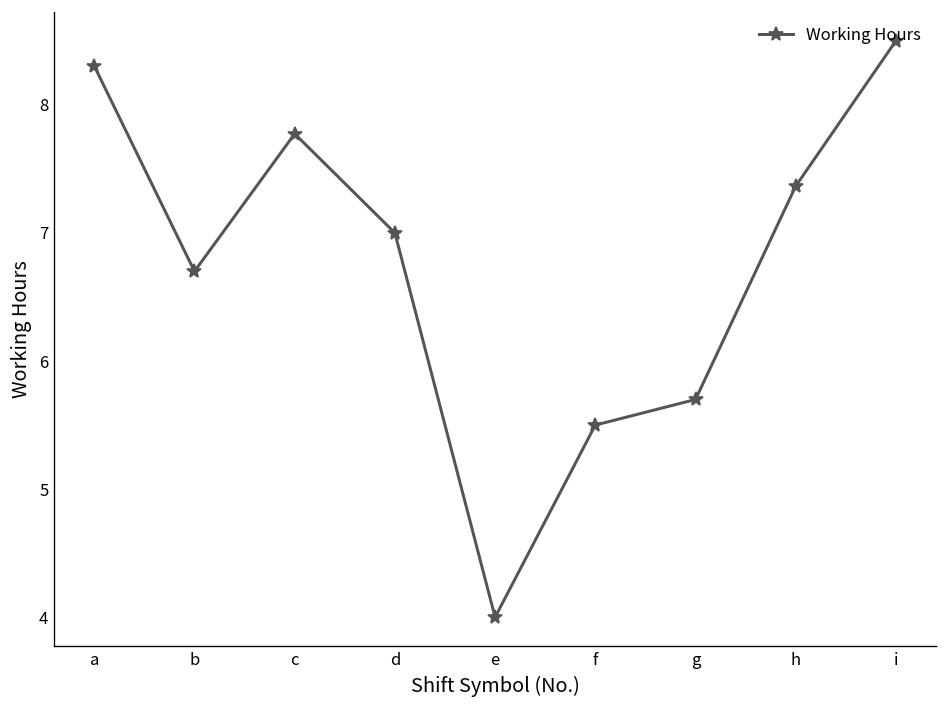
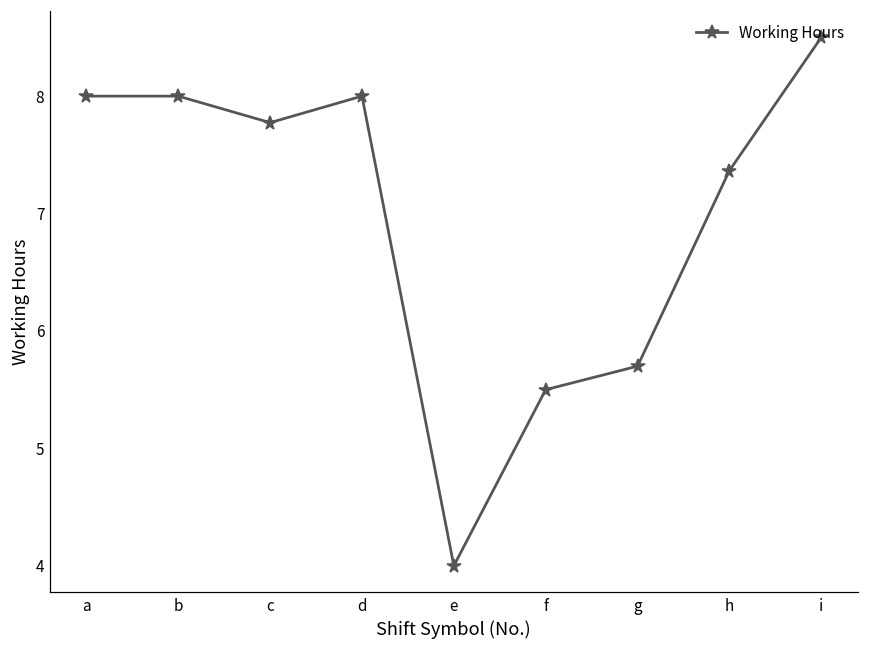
  {
-   "a": 8.30,
-   "b": 6.7,
+   "a": 8.00,
+   "b": 8.0,
    "c": 7.77,
-   "d": 7,
+   "d": 8,
    "e": 4.00,
    "f": 5.50,
    "g": 5.70,
    "h": 7.37,
    "i": 8.50
  }
